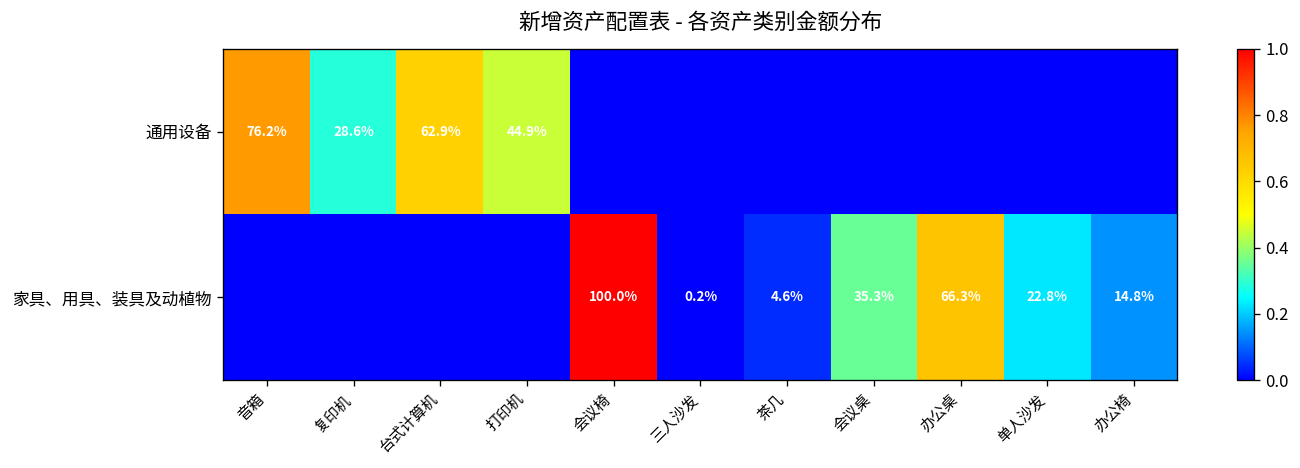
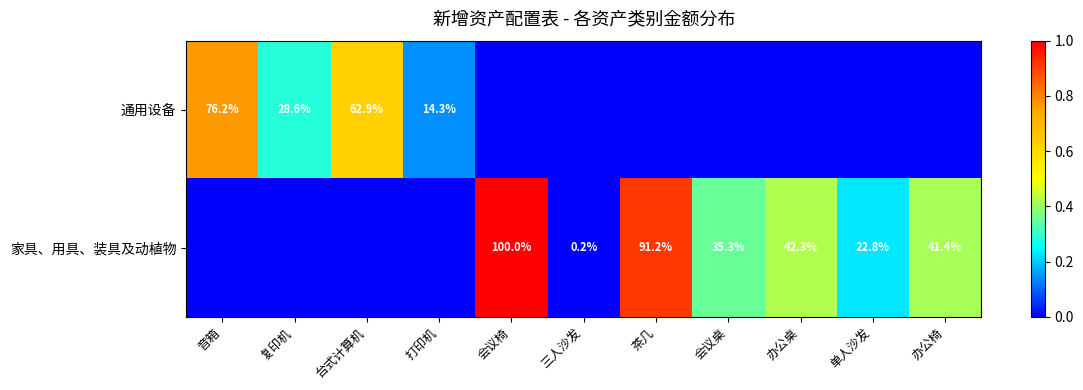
  {
    "通用设备": {
      "音箱": "76.2%",
      "复印机": "28.6%",
      "台式计算机": "62.9%",
-     "打印机": "44.9%"
+     "打印机": "14.3%"
    },
    "家具、用具、装具及动植物": {
      "会议椅": "100.0%",
      "三人沙发": "0.2%",
-     "茶几": "4.6%",
+     "茶几": "91.2%",
      "会议桌": "35.3%",
-     "办公桌": "66.3%",
+     "办公桌": "42.3%",
      "单人沙发": "22.8%",
-     "办公椅": "14.8%"
+     "办公椅": "41.4%"
    }
  }
